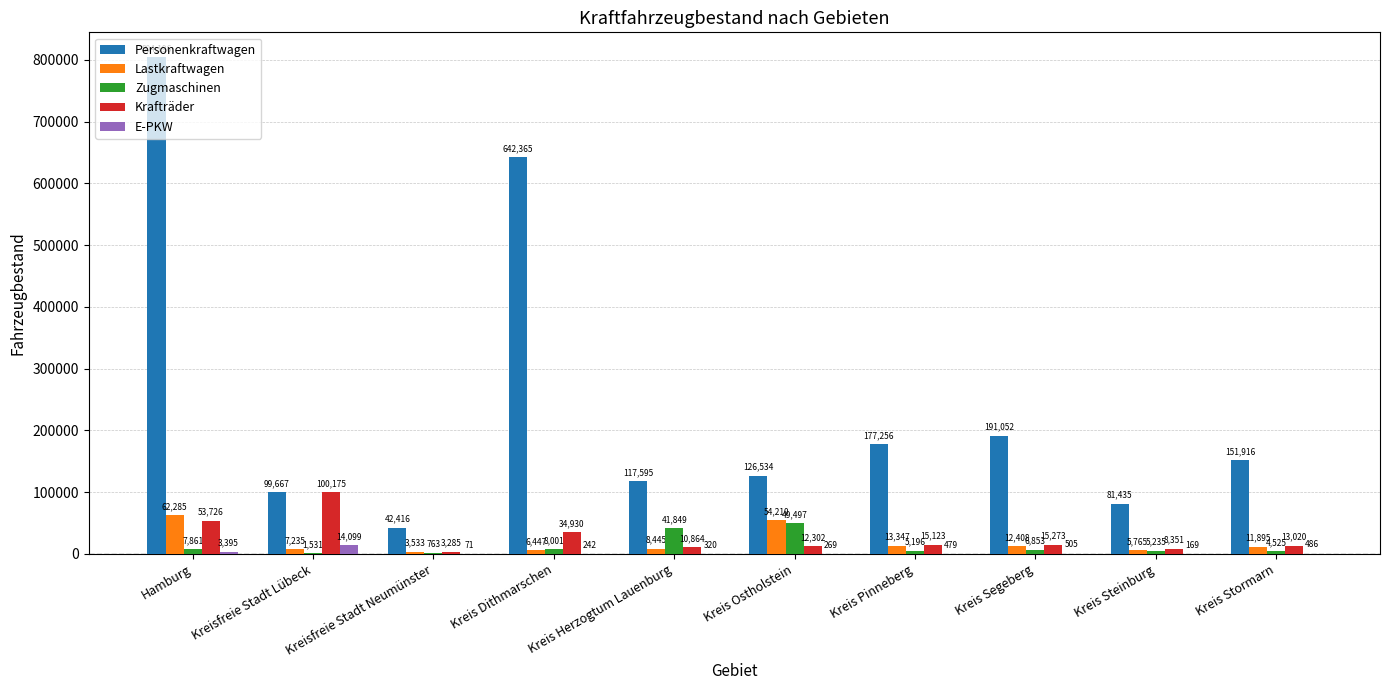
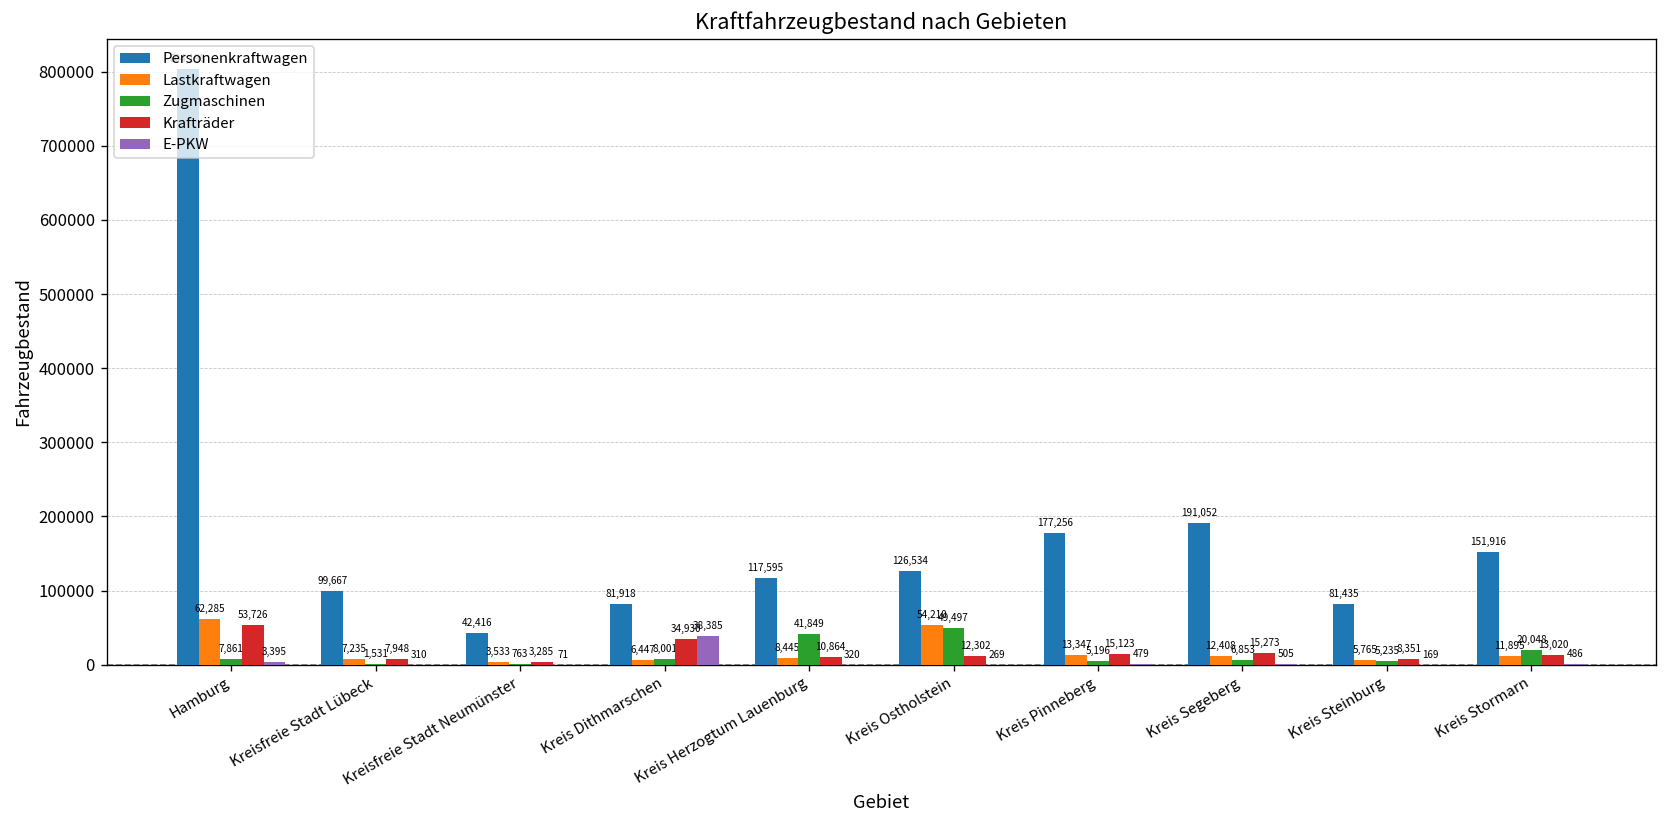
  {
    "Personenkraftwagen": {
      "Kreisfreie Stadt Lübeck": "99,667",
      "Kreisfreie Stadt Neumünster": "42,416",
-     "Kreis Dithmarschen": "642,365",
+     "Kreis Dithmarschen": "81,918",
      "Kreis Herzogtum Lauenburg": "117,595",
      "Kreis Ostholstein": "126,534",
      "Kreis Pinneberg": "177,256",
      "Kreis Segeberg": "191,052",
      "Kreis Steinburg": "81,435",
      "Kreis Stormarn": "151,916"
    },
    "Lastkraftwagen": {
      "Hamburg": "62,285",
      "Kreisfreie Stadt Lübeck": "7,235",
      "Kreisfreie Stadt Neumünster": "3,533",
      "Kreis Dithmarschen": "6,447",
      "Kreis Herzogtum Lauenburg": "8,445",
      "Kreis Pinneberg": "13,347",
      "Kreis Segeberg": "12,408",
      "Kreis Steinburg": "5,765",
      "Kreis Stormarn": "11,895"
    },
    "Zugmaschinen": {
      "Hamburg": "7,861",
      "Kreisfreie Stadt Lübeck": "1,531",
      "Kreisfreie Stadt Neumünster": "763",
      "Kreis Dithmarschen": "8,001",
      "Kreis Herzogtum Lauenburg": "41,849",
      "Kreis Pinneberg": "5,196",
      "Kreis Steinburg": "5,235",
-     "Kreis Stormarn": "4,525"
+     "Kreis Stormarn": "20,048"
    },
    "Krafträder": {
      "Hamburg": "53,726",
-     "Kreisfreie Stadt Lübeck": "100,175",
+     "Kreisfreie Stadt Lübeck": "7,948",
      "Kreisfreie Stadt Neumünster": "3,285",
      "Kreis Herzogtum Lauenburg": "10,864",
      "Kreis Ostholstein": "12,302",
      "Kreis Pinneberg": "15,123",
      "Kreis Segeberg": "15,273",
      "Kreis Steinburg": "8,351",
      "Kreis Stormarn": "13,020"
    },
    "E-PKW": {
      "Hamburg": "3,395",
-     "Kreisfreie Stadt Lübeck": "14,099",
+     "Kreisfreie Stadt Lübeck": "310",
      "Kreisfreie Stadt Neumünster": "71",
-     "Kreis Dithmarschen": "242",
+     "Kreis Dithmarschen": "38,385",
      "Kreis Herzogtum Lauenburg": "320",
      "Kreis Ostholstein": "269",
      "Kreis Pinneberg": "479",
      "Kreis Segeberg": "505",
      "Kreis Steinburg": "169",
      "Kreis Stormarn": "486"
    }
  }
